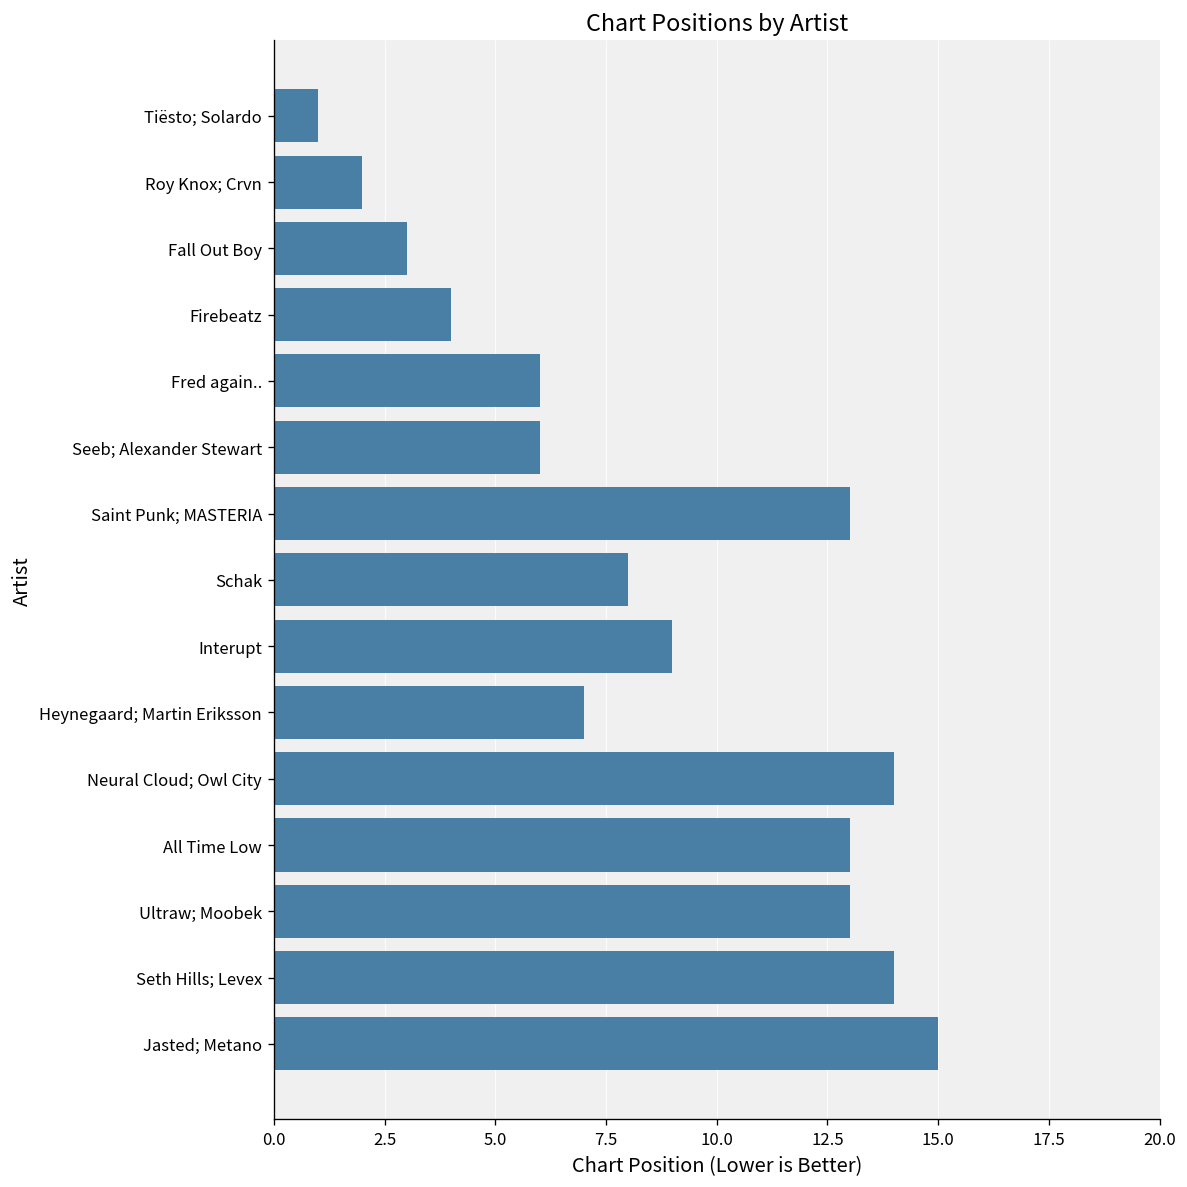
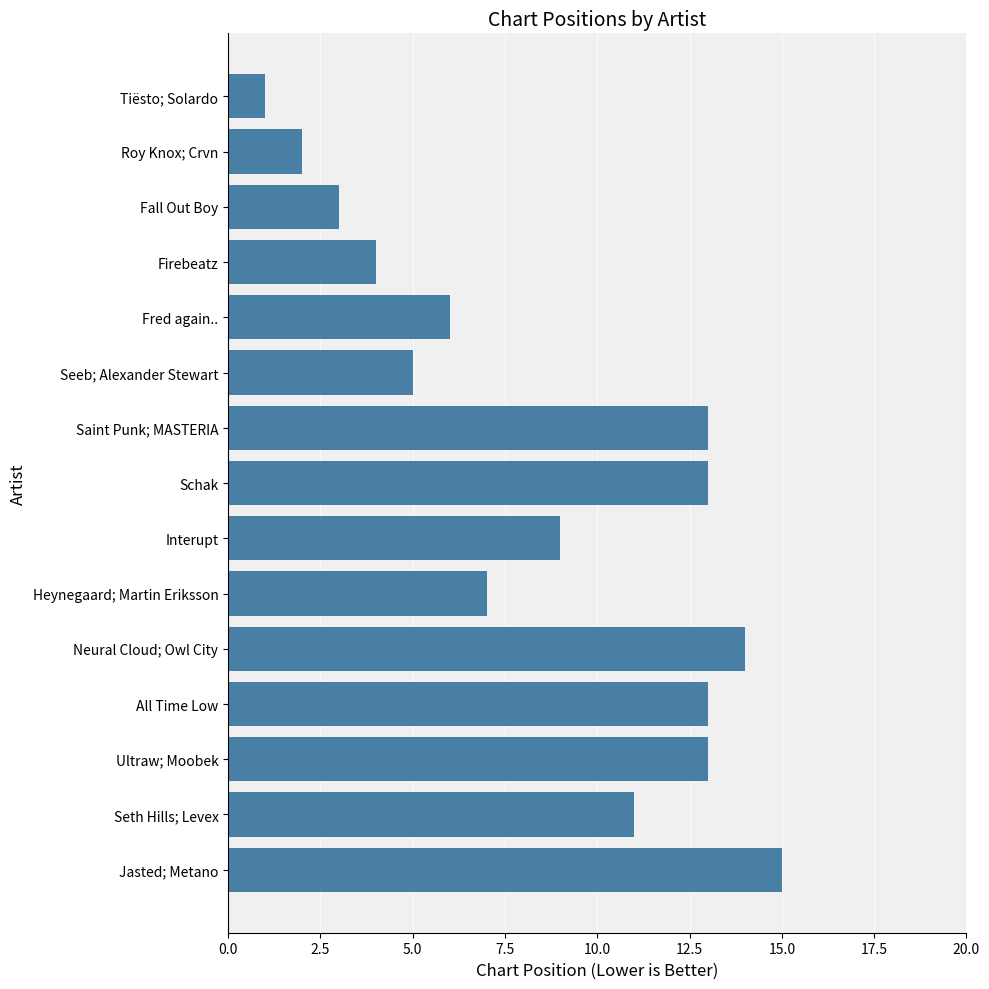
  {
    "Tiësto; Solardo": 1,
    "Roy Knox; Crvn": 2,
    "Fall Out Boy": 3,
    "Firebeatz": 4,
    "Fred again..": 6,
-   "Seeb; Alexander Stewart": 6,
+   "Seeb; Alexander Stewart": 5,
    "Saint Punk; MASTERIA": 13,
-   "Schak": 8,
+   "Schak": 13,
    "Interupt": 9,
    "Heynegaard; Martin Eriksson": 7,
    "Neural Cloud; Owl City": 14,
    "All Time Low": 13,
    "Ultraw; Moobek": 13,
-   "Seth Hills; Levex": 14,
+   "Seth Hills; Levex": 11,
    "Jasted; Metano": 15
  }
